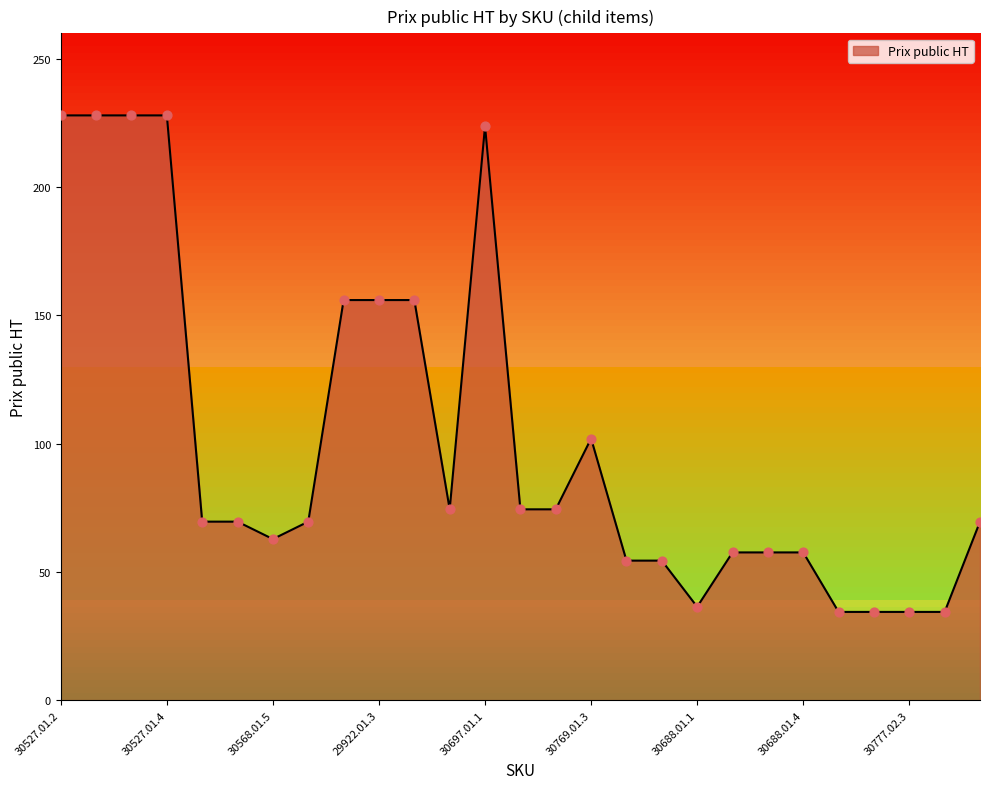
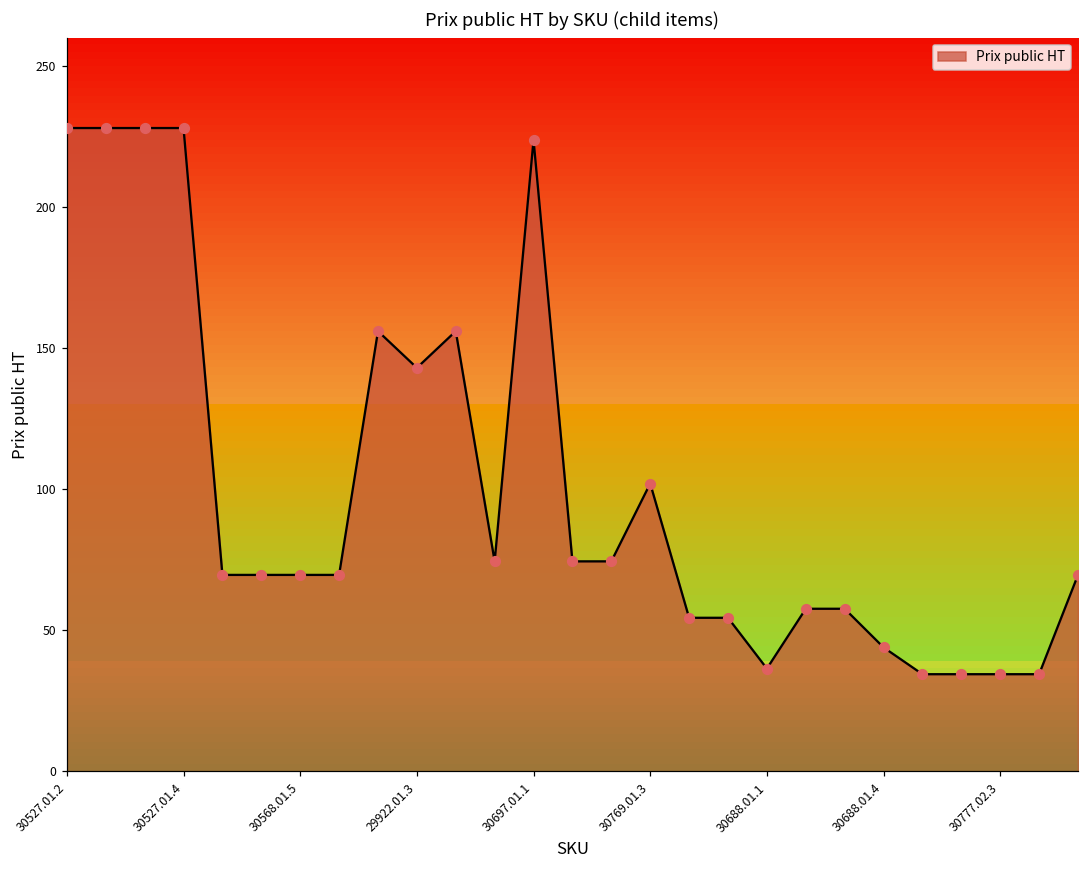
  {
    "30527.01.2": 228,
    "30527.01.4": 228,
-   "30568.01.5": 63,
-   "29922.01.3": 156,
+   "30568.01.5": 70,
+   "29922.01.3": 143,
    "30697.01.1": 224,
    "30769.01.3": 102,
    "30688.01.1": 36,
-   "30688.01.4": 58,
+   "30688.01.4": 44,
    "30777.02.3": 34
  }
